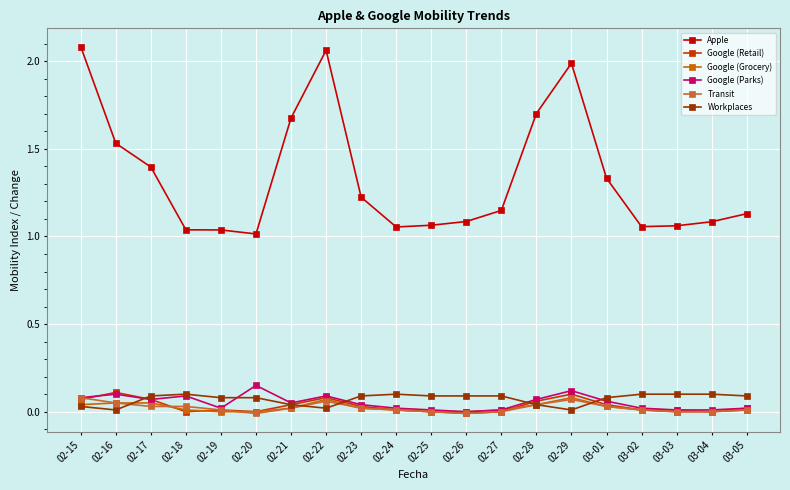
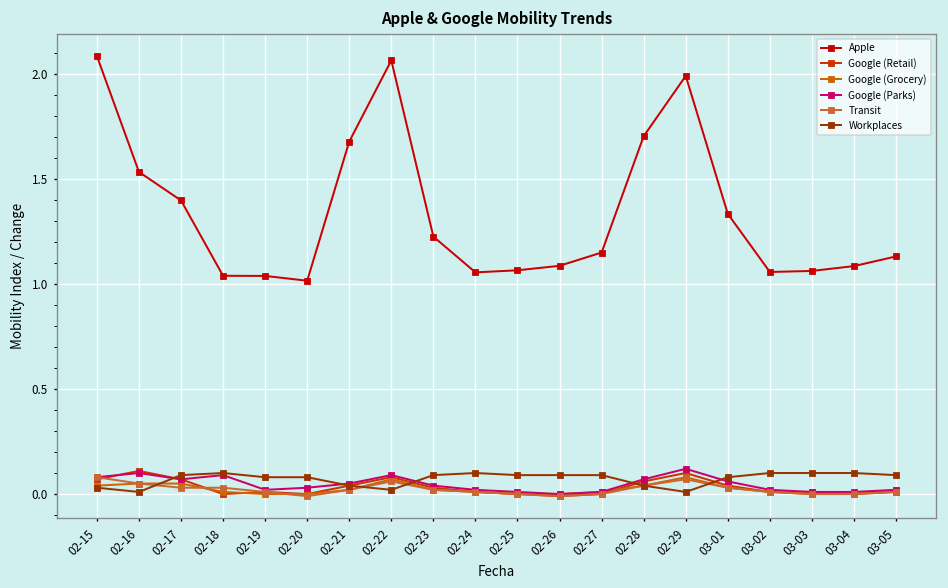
  {
    "Google (Parks)": {
-     "02-20": 0.15,
+     "02-20": 0.03,
      "02-29": 0.12,
      "03-01": 0.06
    }
  }
